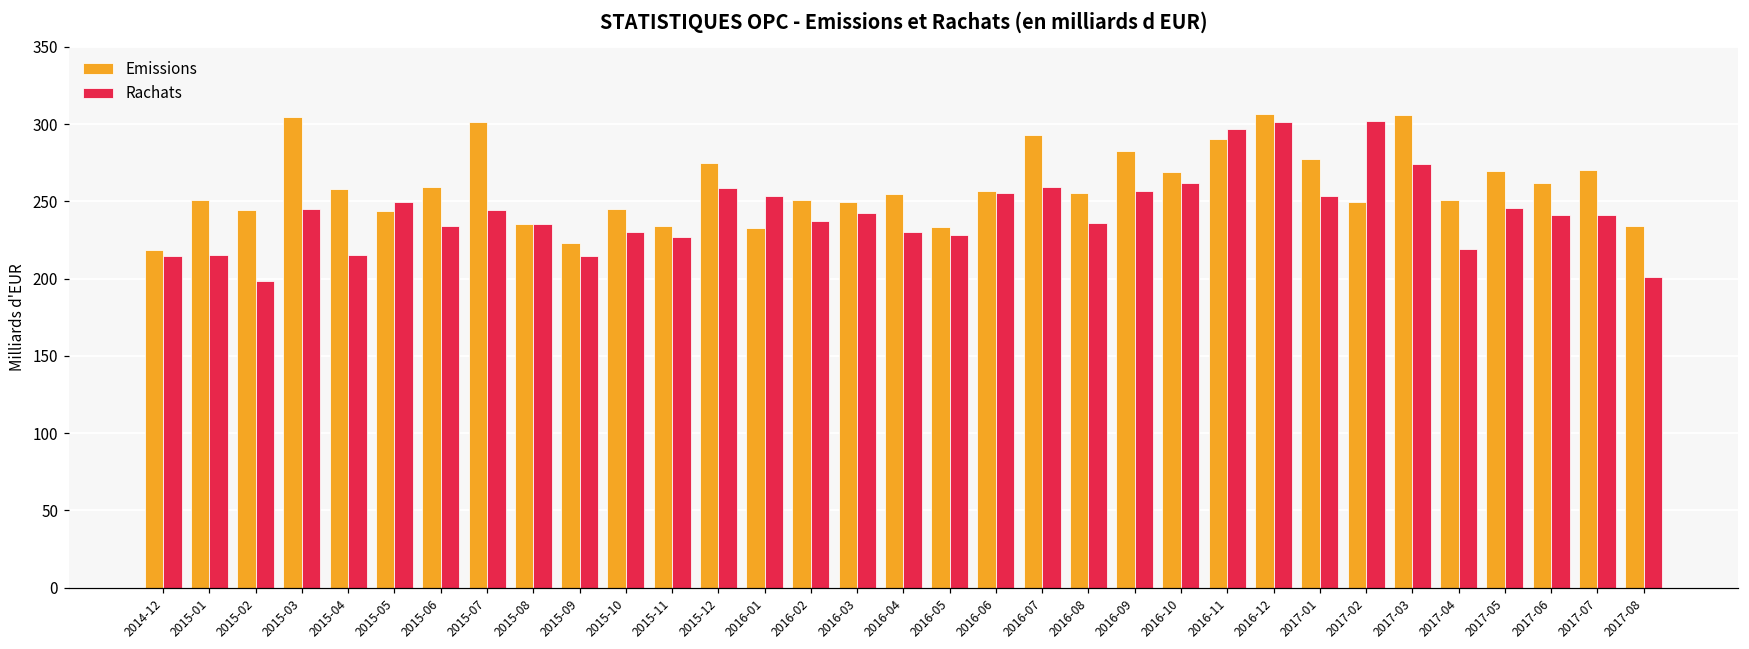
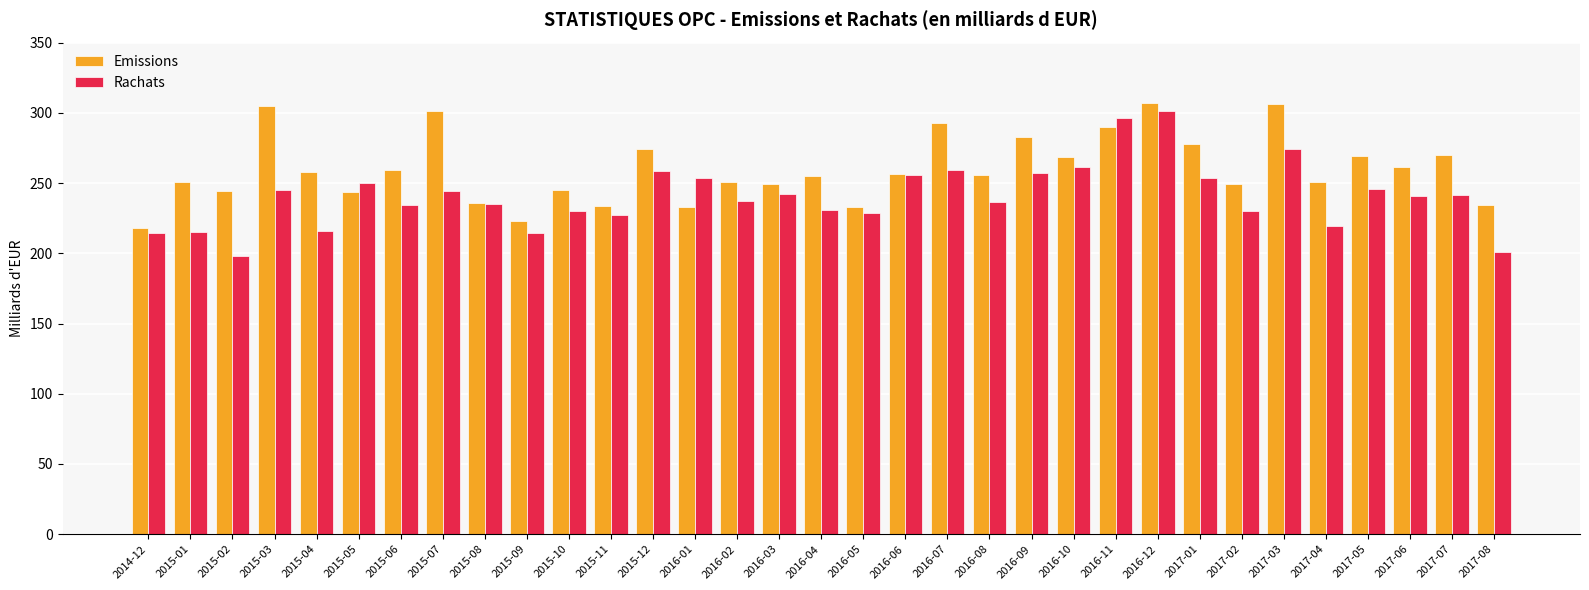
  {
    "Emissions": {
      "2014-12": 218,
      "2015-01": 251,
      "2015-02": 244,
      "2015-03": 305,
      "2015-04": 258,
      "2015-05": 244,
      "2015-06": 259,
      "2015-07": 301,
      "2015-08": 236,
      "2015-09": 223,
      "2015-10": 245,
      "2015-11": 234,
      "2015-12": 275,
      "2016-01": 233,
      "2016-02": 251,
      "2016-03": 249,
      "2016-04": 255,
      "2016-05": 233,
      "2016-06": 257,
      "2016-07": 293,
      "2016-08": 256,
      "2016-09": 283,
      "2016-10": 269,
      "2016-11": 290,
      "2016-12": 307,
      "2017-01": 277,
      "2017-02": 250,
      "2017-03": 306,
      "2017-04": 251,
      "2017-05": 269,
      "2017-06": 262,
      "2017-07": 270,
      "2017-08": 234
    },
    "Rachats": {
      "2014-12": 215,
      "2015-01": 215,
      "2015-02": 198,
      "2015-03": 245,
      "2015-04": 216,
      "2015-05": 250,
      "2015-06": 234,
      "2015-07": 245,
      "2015-08": 235,
      "2015-09": 215,
      "2015-10": 230,
      "2015-11": 227,
      "2015-12": 258,
      "2016-01": 254,
      "2016-02": 237,
      "2016-03": 242,
      "2016-04": 230,
      "2016-05": 229,
      "2016-06": 256,
      "2016-07": 259,
      "2016-08": 236,
      "2016-09": 257,
      "2016-10": 262,
      "2016-11": 297,
      "2016-12": 301,
      "2017-01": 254,
-     "2017-02": 302,
+     "2017-02": 230,
      "2017-03": 274,
      "2017-04": 219,
      "2017-05": 245,
      "2017-06": 241,
      "2017-07": 241,
      "2017-08": 201
    }
  }
